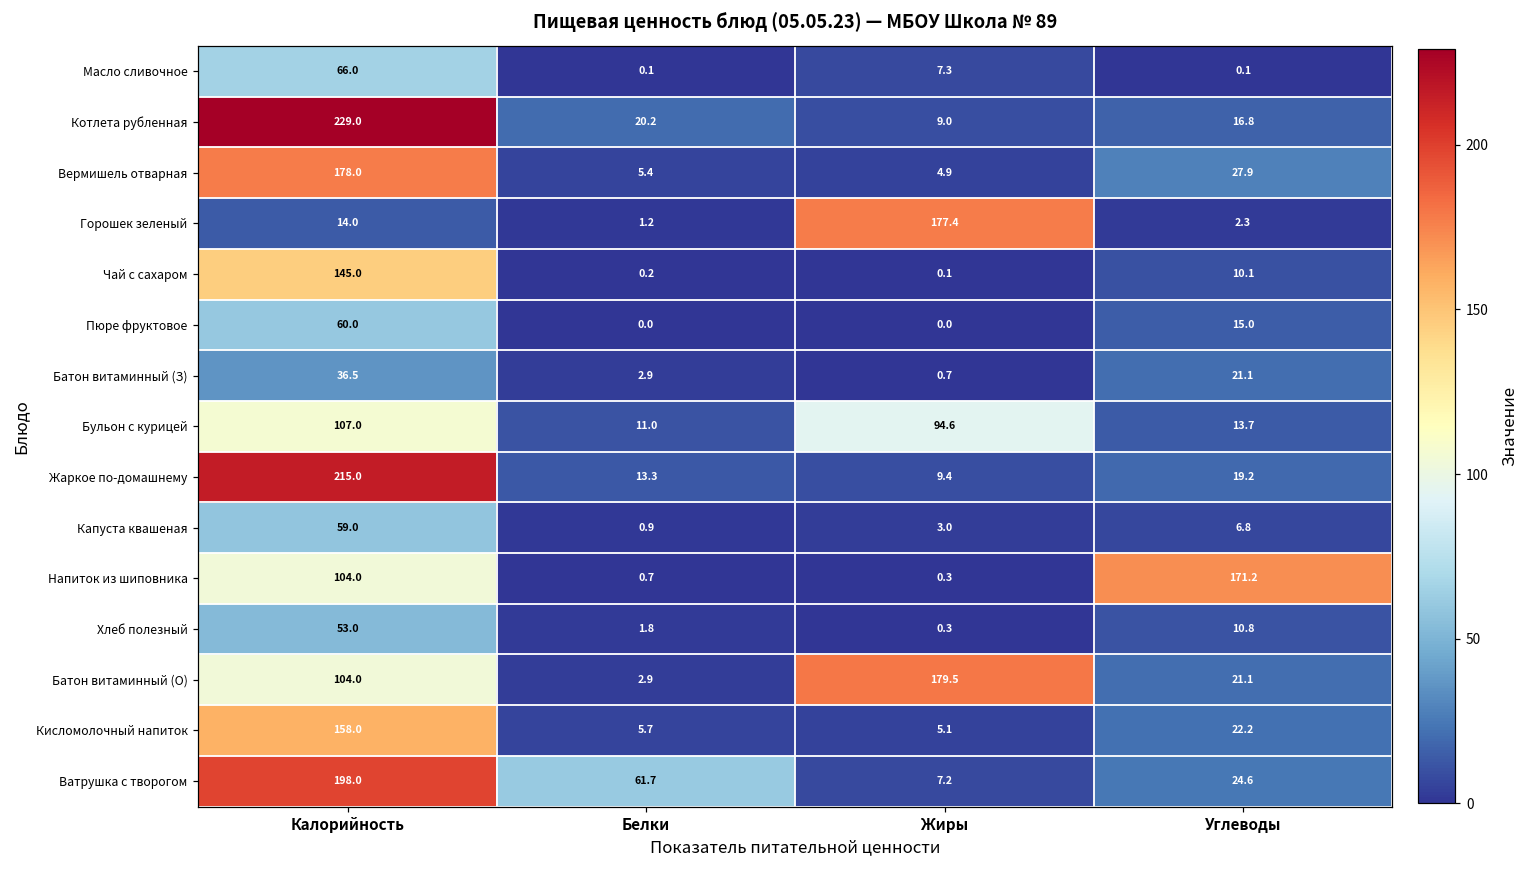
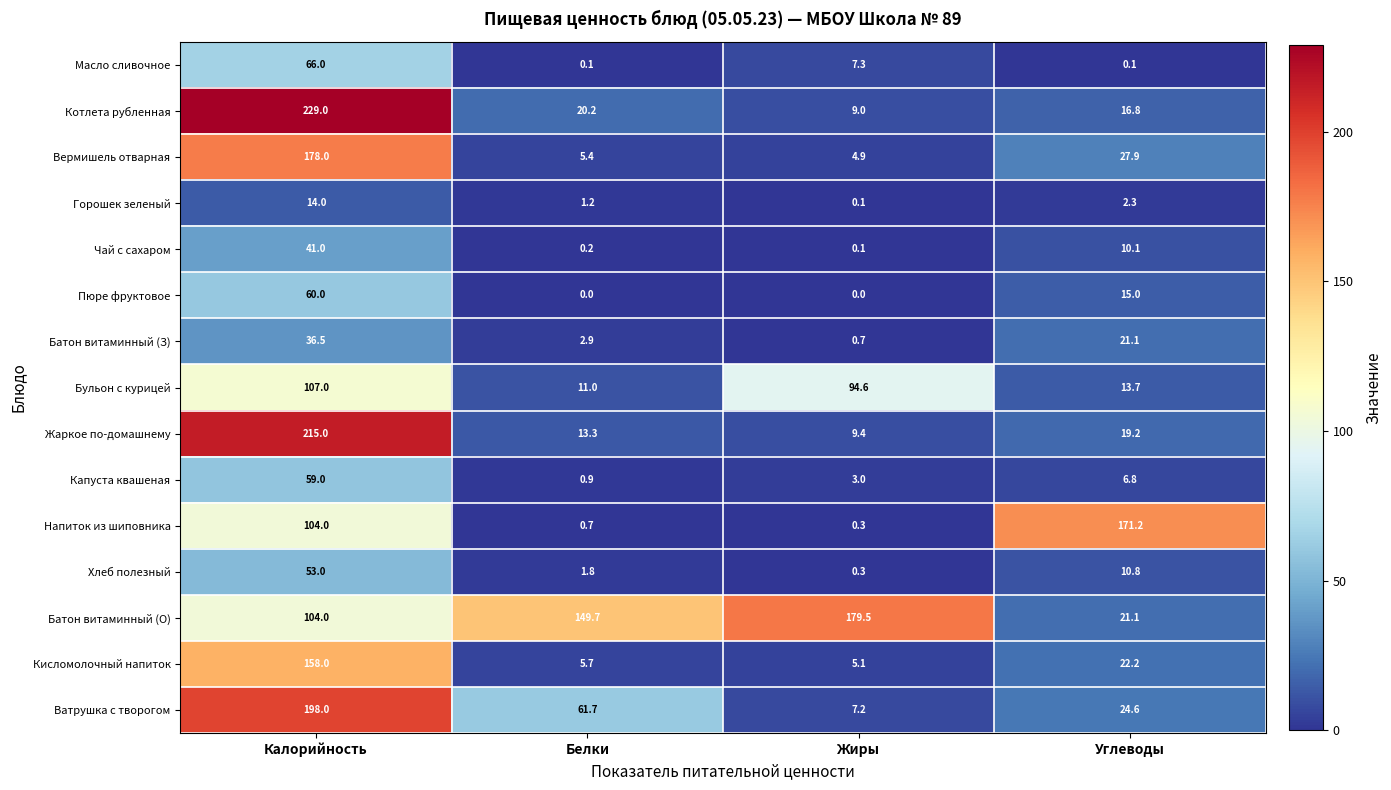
  {
    "Масло сливочное": {
      "Калорийность": 66.0,
      "Белки": 0.1,
      "Жиры": 7.3,
      "Углеводы": 0.1
    },
    "Котлета рубленная": {
      "Калорийность": 229.0,
      "Белки": 20.2,
      "Жиры": 9.0,
      "Углеводы": 16.8
    },
    "Вермишель отварная": {
      "Калорийность": 178.0,
      "Белки": 5.4,
      "Жиры": 4.9,
      "Углеводы": 27.9
    },
    "Горошек зеленый": {
      "Калорийность": 14.0,
      "Белки": 1.2,
-     "Жиры": 177.4,
+     "Жиры": 0.1,
      "Углеводы": 2.3
    },
    "Чай с сахаром": {
-     "Калорийность": 145.0,
+     "Калорийность": 41.0,
      "Белки": 0.2,
      "Жиры": 0.1,
      "Углеводы": 10.1
    },
    "Пюре фруктовое": {
      "Калорийность": 60.0,
      "Белки": 0.0,
      "Жиры": 0.0,
      "Углеводы": 15.0
    },
    "Батон витаминный (З)": {
      "Калорийность": 36.5,
      "Белки": 2.9,
      "Жиры": 0.7,
      "Углеводы": 21.1
    },
    "Бульон с курицей": {
      "Калорийность": 107.0,
      "Белки": 11.0,
      "Жиры": 94.6,
      "Углеводы": 13.7
    },
    "Жаркое по-домашнему": {
      "Калорийность": 215.0,
      "Белки": 13.3,
      "Жиры": 9.4,
      "Углеводы": 19.2
    },
    "Капуста квашеная": {
      "Калорийность": 59.0,
      "Белки": 0.9,
      "Жиры": 3.0,
      "Углеводы": 6.8
    },
    "Напиток из шиповника": {
      "Калорийность": 104.0,
      "Белки": 0.7,
      "Жиры": 0.3,
      "Углеводы": 171.2
    },
    "Хлеб полезный": {
      "Калорийность": 53.0,
      "Белки": 1.8,
      "Жиры": 0.3,
      "Углеводы": 10.8
    },
    "Батон витаминный (О)": {
      "Калорийность": 104.0,
-     "Белки": 2.9,
+     "Белки": 149.7,
      "Жиры": 179.5,
      "Углеводы": 21.1
    },
    "Кисломолочный напиток": {
      "Калорийность": 158.0,
      "Белки": 5.7,
      "Жиры": 5.1,
      "Углеводы": 22.2
    },
    "Ватрушка с творогом": {
      "Калорийность": 198.0,
      "Белки": 61.7,
      "Жиры": 7.2,
      "Углеводы": 24.6
    }
  }
